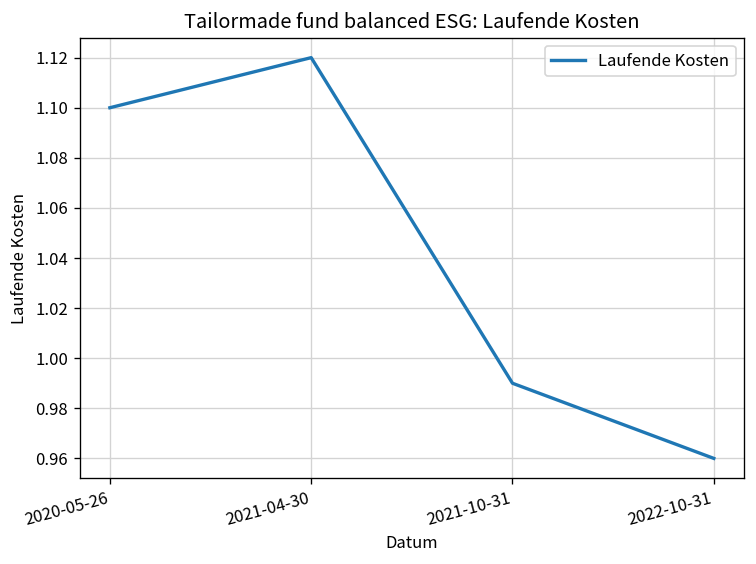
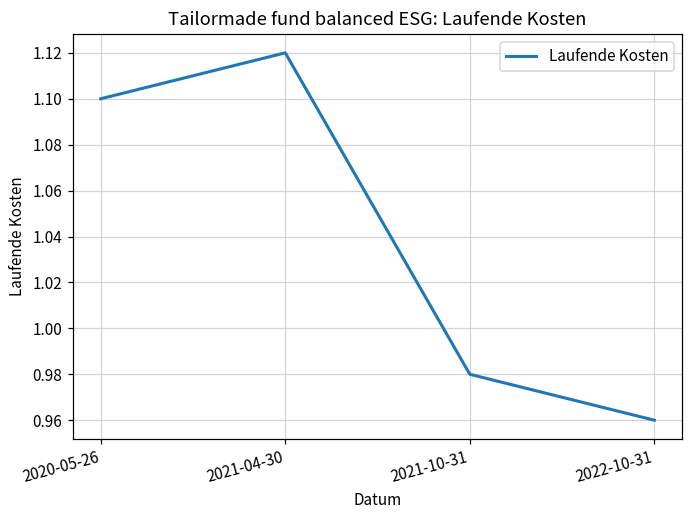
  {
    "2020-05-26": 1.10,
    "2021-04-30": 1.12,
-   "2021-10-31": 0.99,
+   "2021-10-31": 0.98,
    "2022-10-31": 0.96
  }
